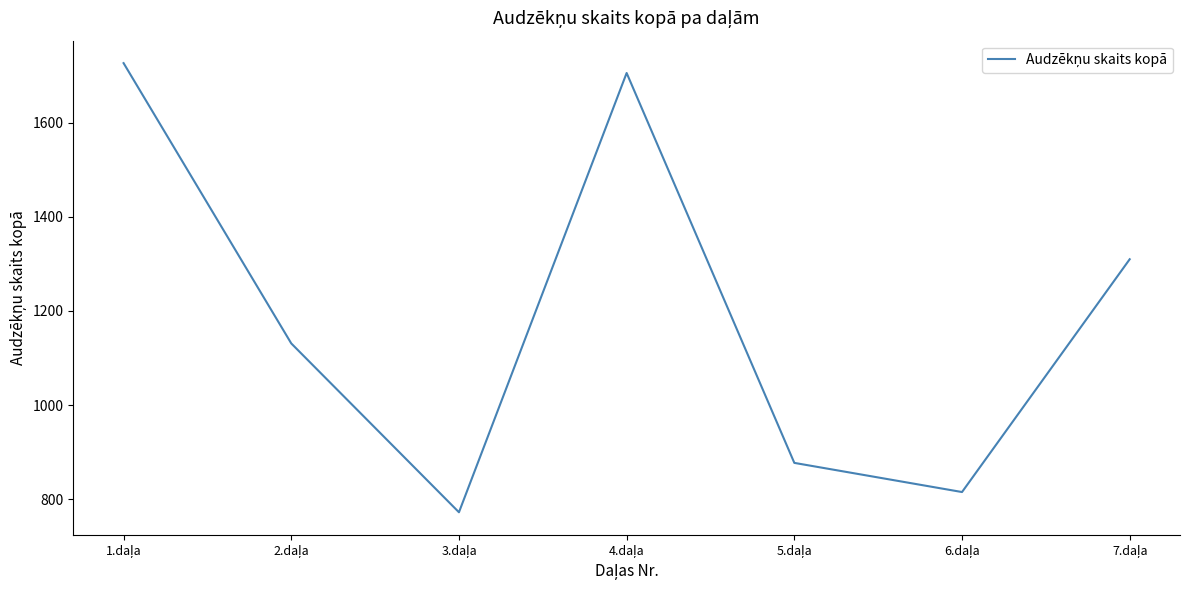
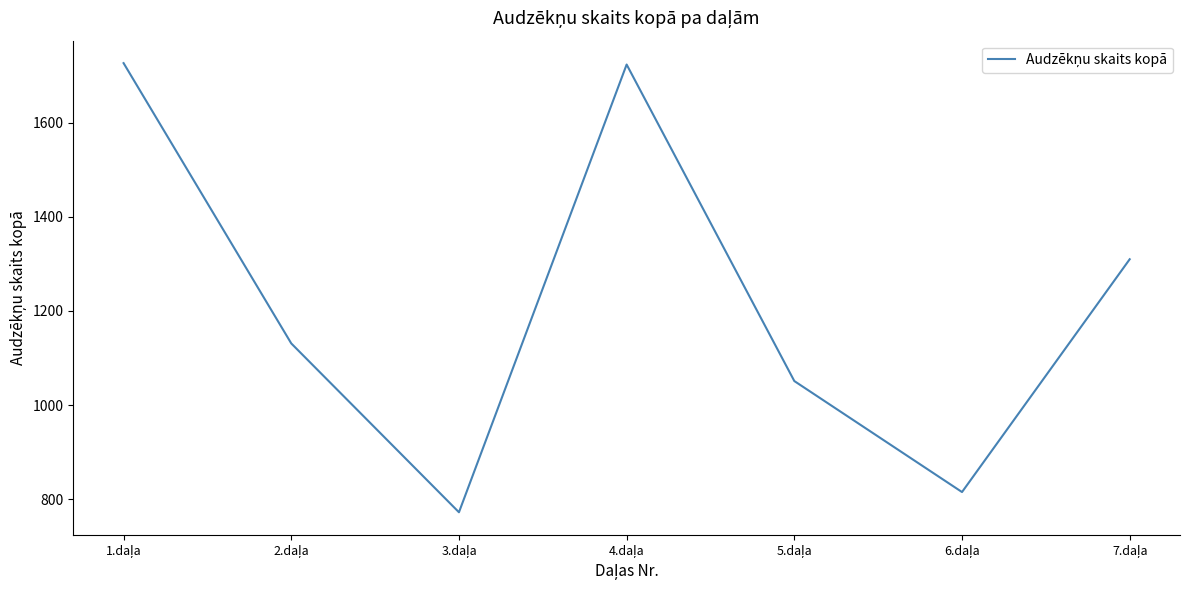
  {
    "1.daļa": 1730,
    "2.daļa": 1130,
    "3.daļa": 770,
-   "4.daļa": 1710,
-   "5.daļa": 880,
+   "4.daļa": 1720,
+   "5.daļa": 1050,
    "6.daļa": 820,
    "7.daļa": 1310
  }
